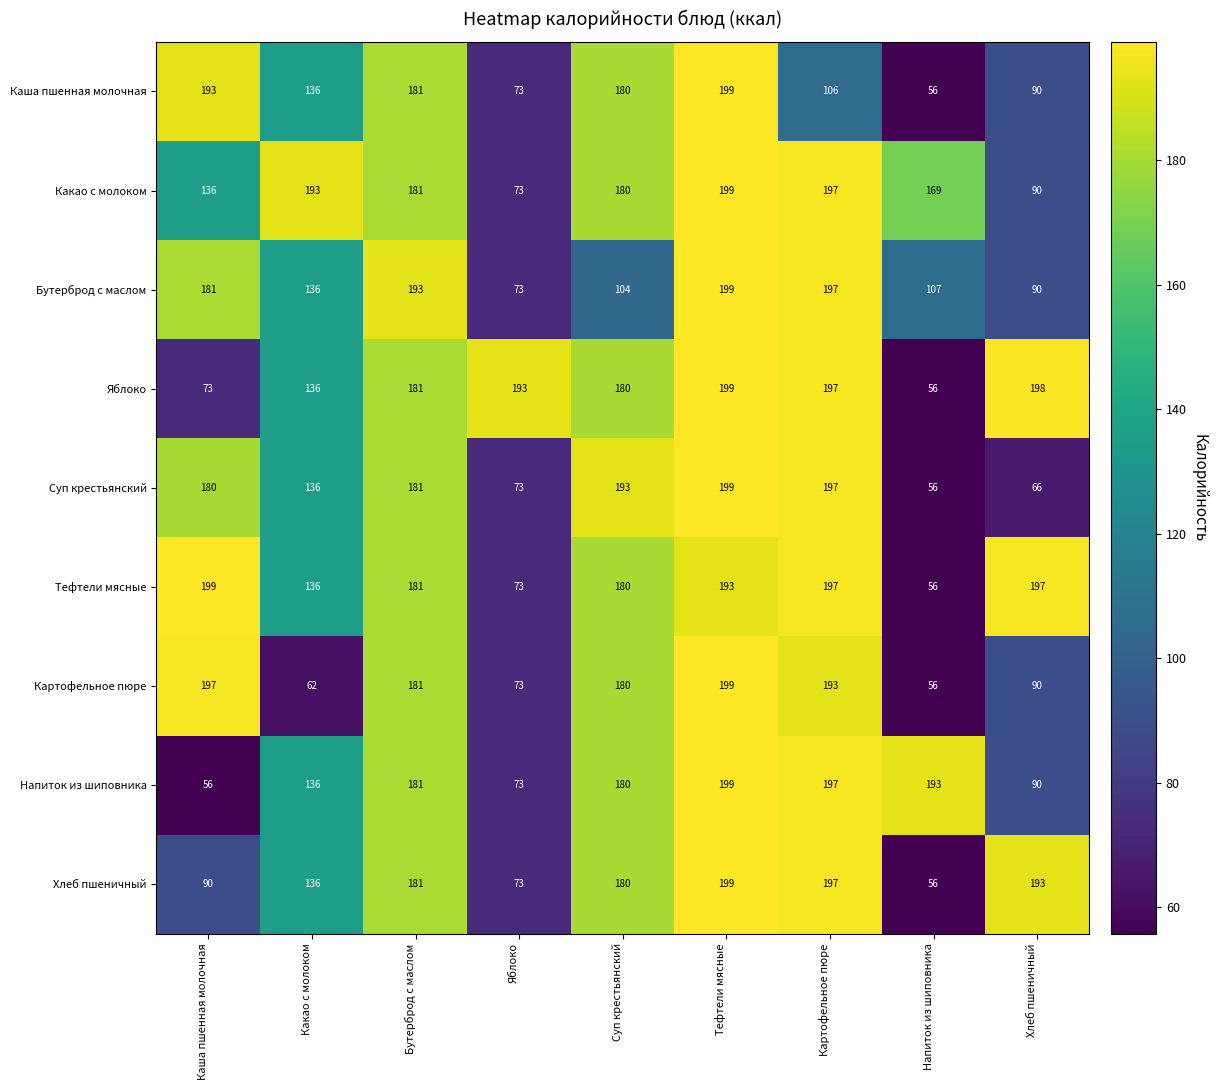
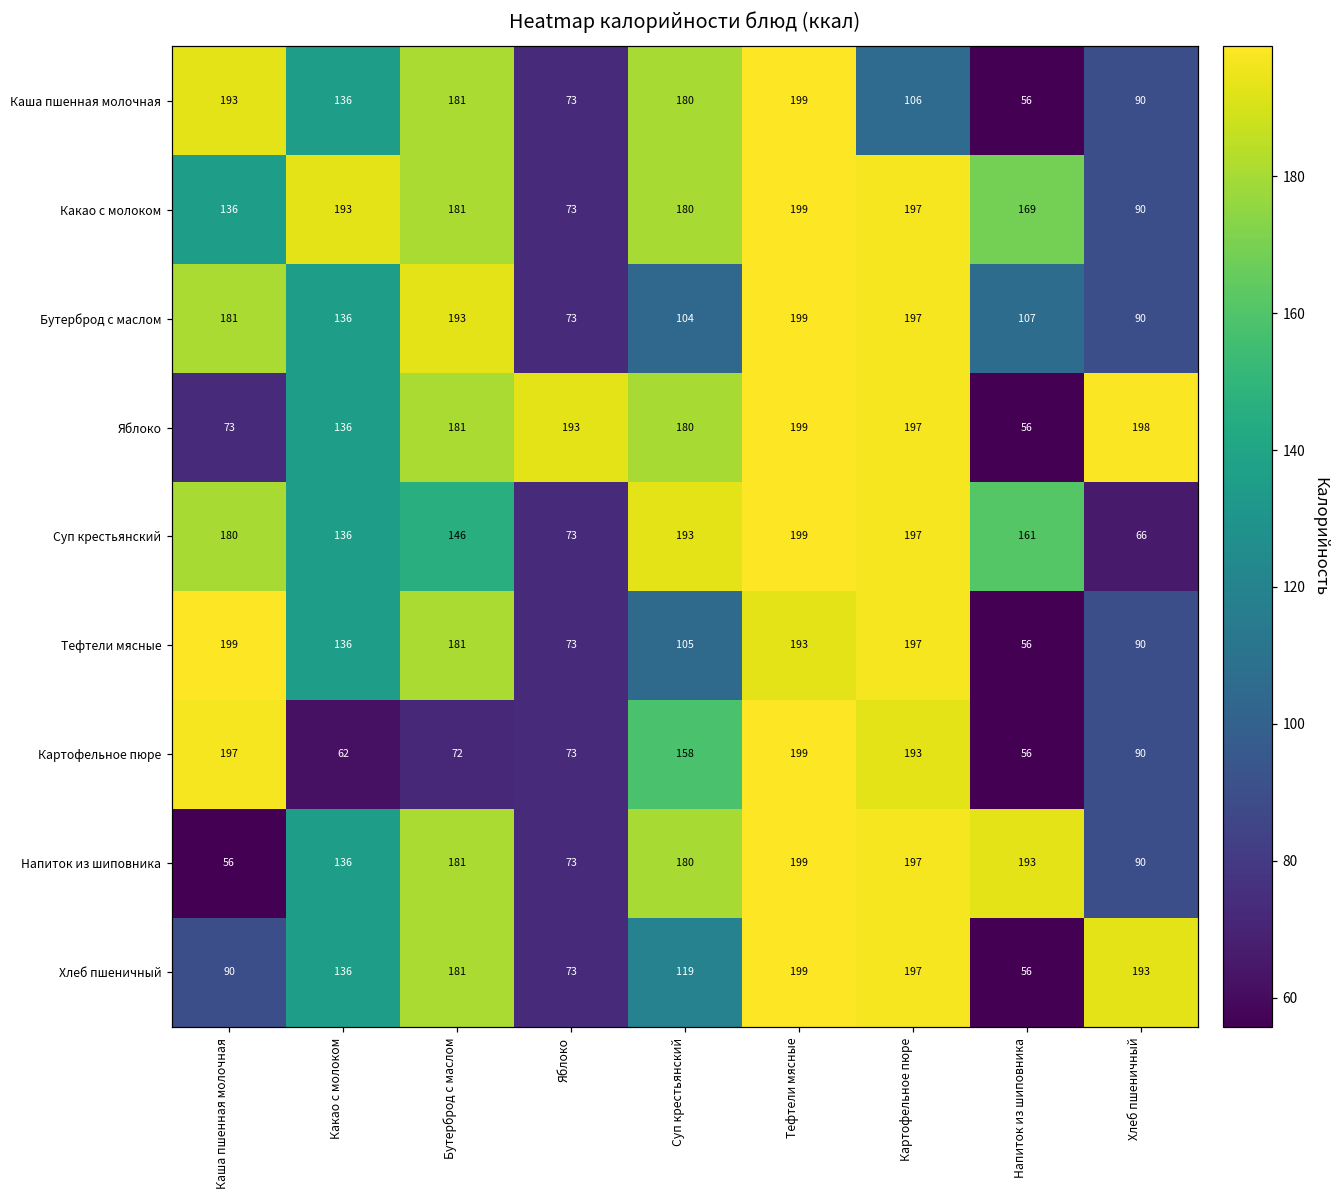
  {
    "Каша пшенная молочная": {
      "Каша пшенная молочная": 193,
      "Какао с молоком": 136,
      "Бутерброд с маслом": 181,
      "Яблоко": 73,
      "Суп крестьянский": 180,
      "Тефтели мясные": 199,
      "Картофельное пюре": 106,
      "Напиток из шиповника": 56,
      "Хлеб пшеничный": 90
    },
    "Какао с молоком": {
      "Каша пшенная молочная": 136,
      "Какао с молоком": 193,
      "Бутерброд с маслом": 181,
      "Яблоко": 73,
      "Суп крестьянский": 180,
      "Тефтели мясные": 199,
      "Картофельное пюре": 197,
      "Напиток из шиповника": 169,
      "Хлеб пшеничный": 90
    },
    "Бутерброд с маслом": {
      "Каша пшенная молочная": 181,
      "Какао с молоком": 136,
      "Бутерброд с маслом": 193,
      "Яблоко": 73,
      "Суп крестьянский": 104,
      "Тефтели мясные": 199,
      "Картофельное пюре": 197,
      "Напиток из шиповника": 107,
      "Хлеб пшеничный": 90
    },
    "Яблоко": {
      "Каша пшенная молочная": 73,
      "Какао с молоком": 136,
      "Бутерброд с маслом": 181,
      "Яблоко": 193,
      "Суп крестьянский": 180,
      "Тефтели мясные": 199,
      "Картофельное пюре": 197,
      "Напиток из шиповника": 56,
      "Хлеб пшеничный": 198
    },
    "Суп крестьянский": {
      "Каша пшенная молочная": 180,
      "Какао с молоком": 136,
-     "Бутерброд с маслом": 181,
+     "Бутерброд с маслом": 146,
      "Яблоко": 73,
      "Суп крестьянский": 193,
      "Тефтели мясные": 199,
      "Картофельное пюре": 197,
-     "Напиток из шиповника": 56,
+     "Напиток из шиповника": 161,
      "Хлеб пшеничный": 66
    },
    "Тефтели мясные": {
      "Каша пшенная молочная": 199,
      "Какао с молоком": 136,
      "Бутерброд с маслом": 181,
      "Яблоко": 73,
-     "Суп крестьянский": 180,
+     "Суп крестьянский": 105,
      "Тефтели мясные": 193,
      "Картофельное пюре": 197,
      "Напиток из шиповника": 56,
-     "Хлеб пшеничный": 197
+     "Хлеб пшеничный": 90
    },
    "Картофельное пюре": {
      "Каша пшенная молочная": 197,
      "Какао с молоком": 62,
-     "Бутерброд с маслом": 181,
+     "Бутерброд с маслом": 72,
      "Яблоко": 73,
-     "Суп крестьянский": 180,
+     "Суп крестьянский": 158,
      "Тефтели мясные": 199,
      "Картофельное пюре": 193,
      "Напиток из шиповника": 56,
      "Хлеб пшеничный": 90
    },
    "Напиток из шиповника": {
      "Каша пшенная молочная": 56,
      "Какао с молоком": 136,
      "Бутерброд с маслом": 181,
      "Яблоко": 73,
      "Суп крестьянский": 180,
      "Тефтели мясные": 199,
      "Картофельное пюре": 197,
      "Напиток из шиповника": 193,
      "Хлеб пшеничный": 90
    },
    "Хлеб пшеничный": {
      "Каша пшенная молочная": 90,
      "Какао с молоком": 136,
      "Бутерброд с маслом": 181,
      "Яблоко": 73,
-     "Суп крестьянский": 180,
+     "Суп крестьянский": 119,
      "Тефтели мясные": 199,
      "Картофельное пюре": 197,
      "Напиток из шиповника": 56,
      "Хлеб пшеничный": 193
    }
  }
